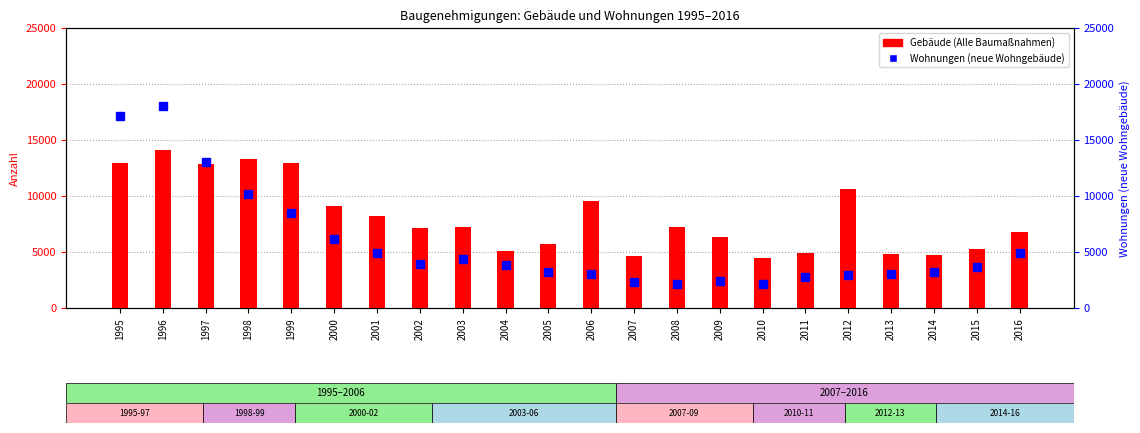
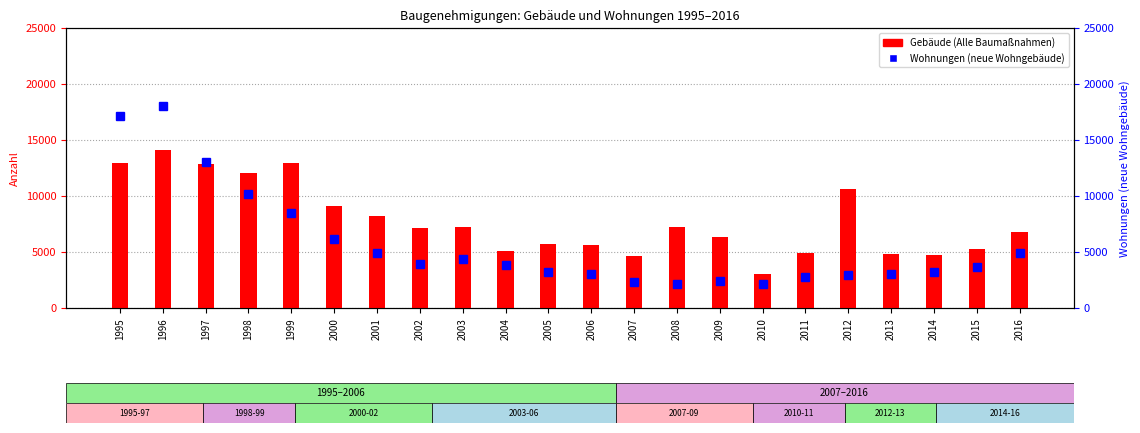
  {
    "Gebäude (Alle Baumaßnahmen)": {
      "1995": 13000,
      "1996": 14100,
      "1997": 12800,
-     "1998": 13300,
+     "1998": 12000,
      "1999": 12900,
      "2000": 9100,
      "2001": 8200,
      "2002": 7200,
      "2003": 7200,
      "2004": 5100,
      "2005": 5800,
-     "2006": 9500,
+     "2006": 5700,
      "2007": 4700,
      "2008": 7200,
      "2009": 6400,
-     "2010": 4400,
+     "2010": 3000,
      "2011": 4900,
      "2012": 10600,
      "2013": 4800,
      "2014": 4700,
      "2015": 5200,
      "2016": 6800
    }
  }
